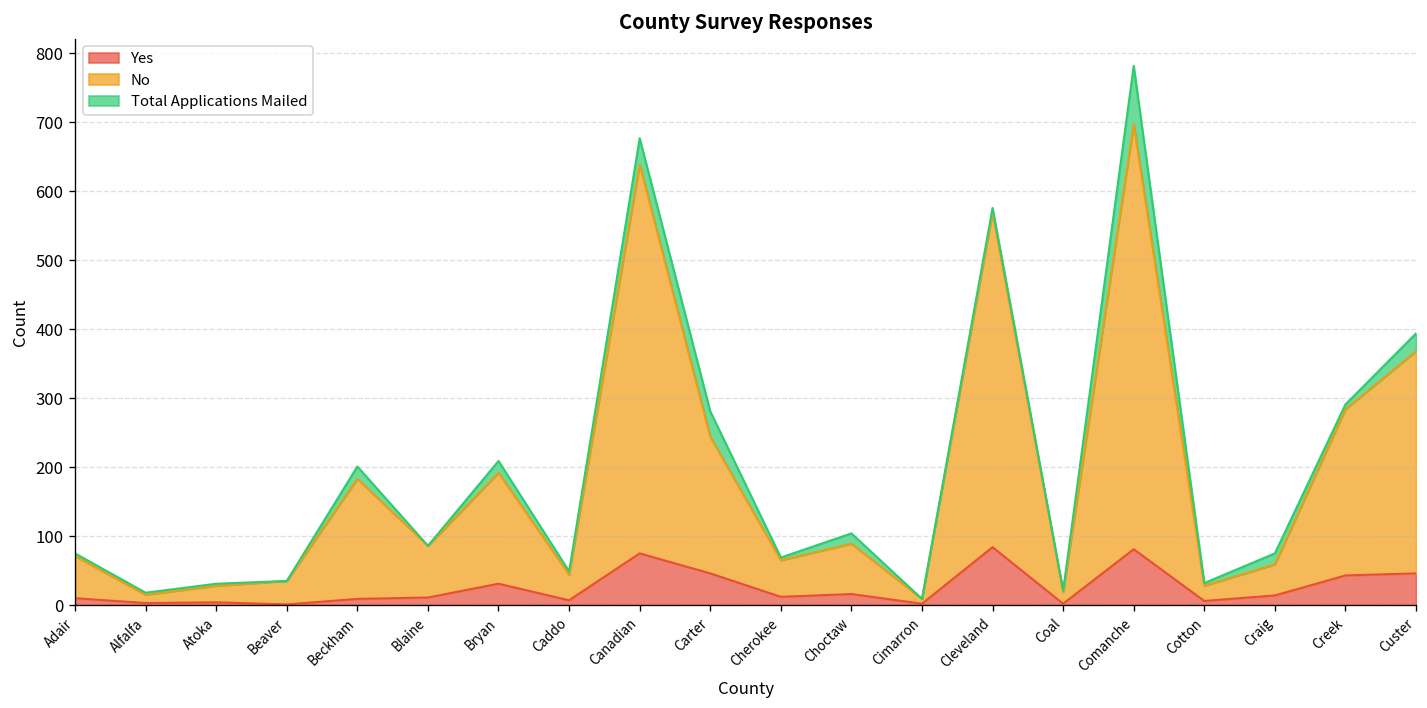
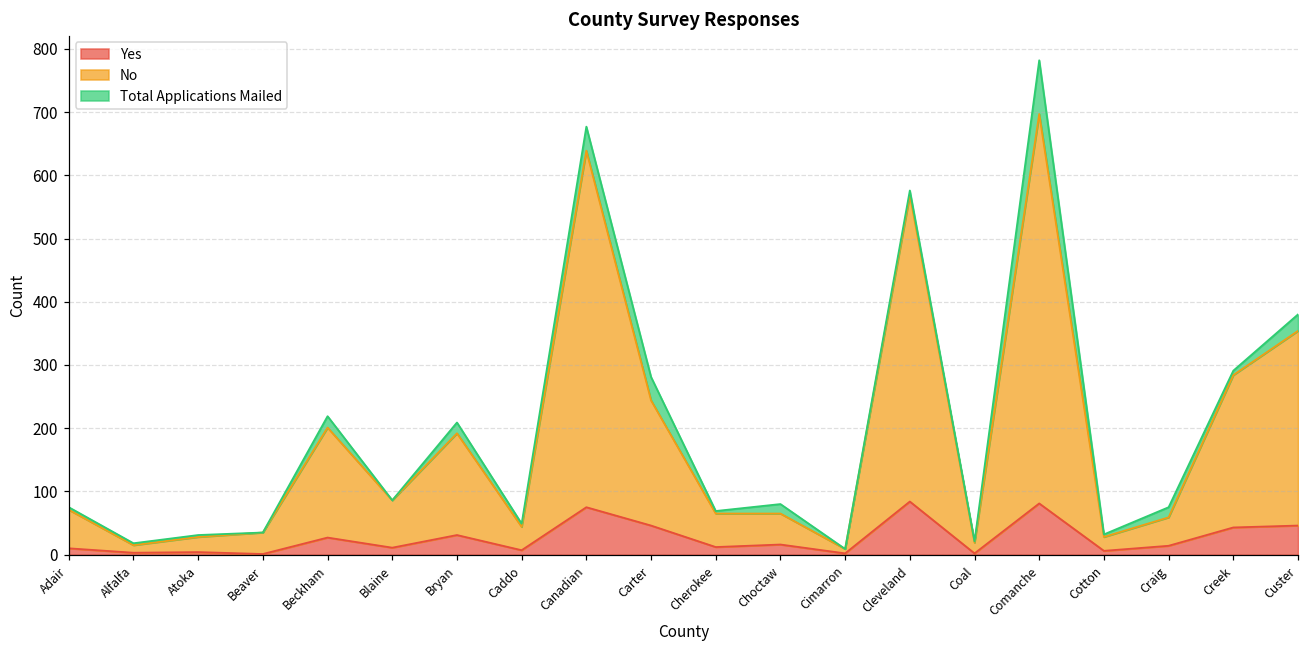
  {
    "Yes": {
      "Adair": 10,
      "Alfalfa": 0,
      "Atoka": 0,
      "Beaver": 0,
-     "Beckham": 10,
+     "Beckham": 30,
      "Blaine": 10,
      "Bryan": 30,
      "Caddo": 10,
      "Canadian": 80,
      "Carter": 50,
      "Cherokee": 10,
      "Choctaw": 20,
      "Cimarron": 0,
      "Cleveland": 80,
      "Coal": 0,
      "Comanche": 80,
      "Cotton": 10,
      "Craig": 10,
      "Creek": 40,
      "Custer": 50
    },
    "No": {
      "Beckham": 170,
      "Bryan": 160,
      "Caddo": 40,
      "Canadian": 560,
      "Carter": 200,
-     "Choctaw": 70,
+     "Choctaw": 50,
      "Cleveland": 490,
      "Comanche": 620,
      "Craig": 50,
      "Creek": 240,
-     "Custer": 320
+     "Custer": 310
    },
    "Total Applications Mailed": {
      "Beckham": 20,
      "Bryan": 20,
      "Caddo": 10,
      "Canadian": 40,
      "Carter": 40,
      "Choctaw": 20,
      "Cleveland": 10,
      "Comanche": 90,
      "Craig": 20,
      "Creek": 10,
      "Custer": 30
    }
  }
